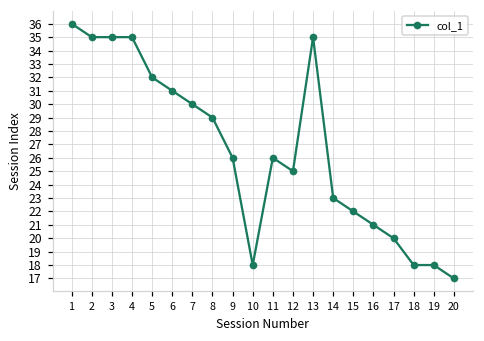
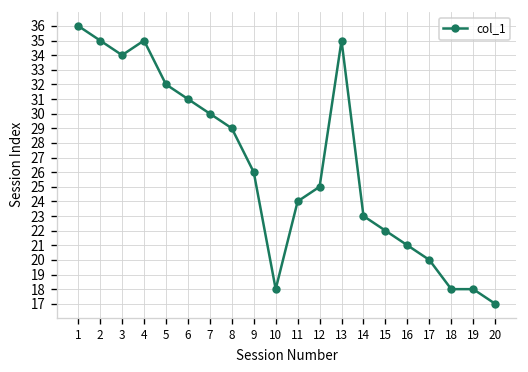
  {
    "1": 36,
    "2": 35,
-   "3": 35,
+   "3": 34,
    "4": 35,
    "5": 32,
    "6": 31,
    "7": 30,
    "8": 29,
    "9": 26,
    "10": 18,
-   "11": 26,
+   "11": 24,
    "12": 25,
    "13": 35,
    "14": 23,
    "15": 22,
    "16": 21,
    "17": 20,
    "18": 18,
    "19": 18,
    "20": 17
  }
